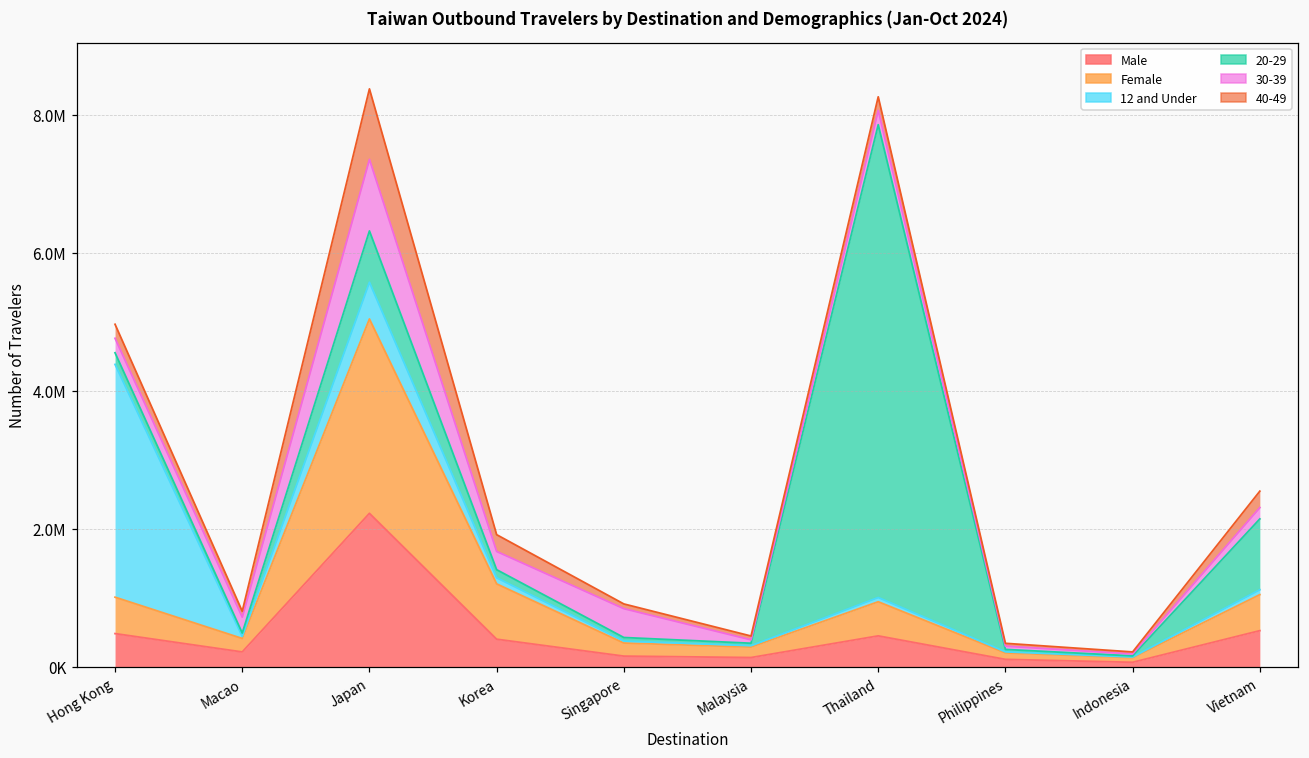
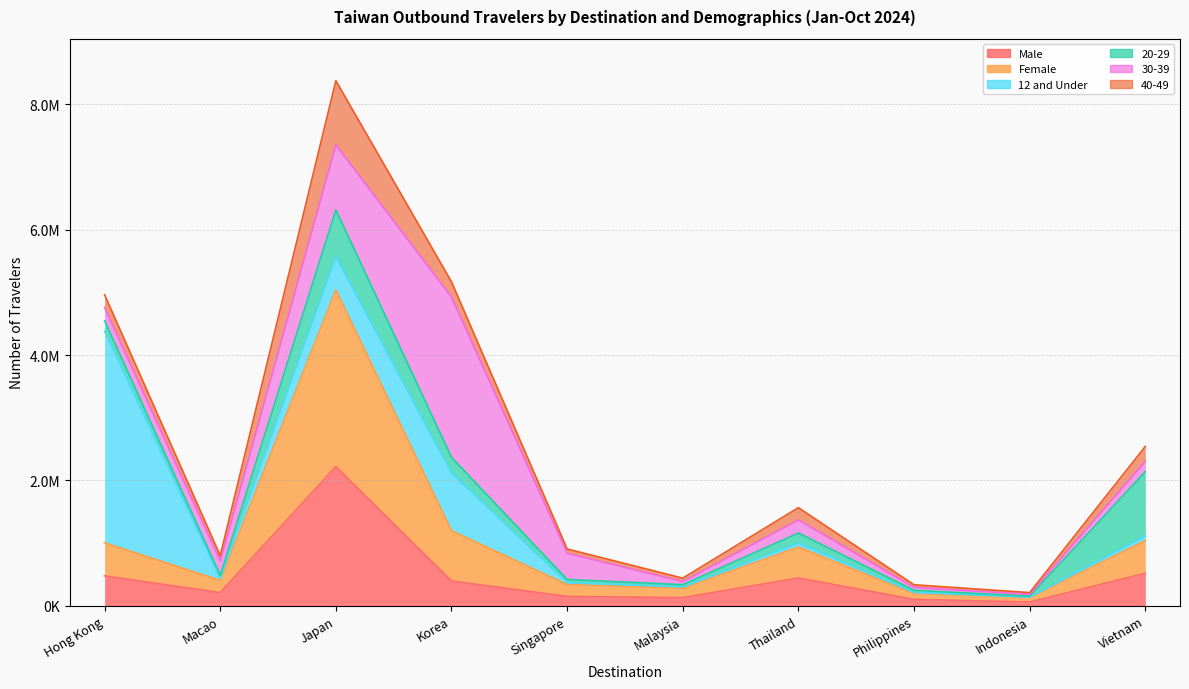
  {
    "12 and Under": {
      "Hong Kong": 3400000,
      "Japan": 500000,
-     "Korea": 100000,
+     "Korea": 900000,
      "Thailand": 100000,
      "Vietnam": 100000
    },
    "20-29": {
      "Hong Kong": 200000,
      "Macao": 0,
      "Japan": 700000,
-     "Korea": 100000,
+     "Korea": 200000,
      "Singapore": 100000,
-     "Thailand": 6900000,
+     "Thailand": 200000,
      "Vietnam": 1000000
    },
    "30-39": {
      "Hong Kong": 200000,
      "Macao": 200000,
      "Japan": 1000000,
-     "Korea": 300000,
+     "Korea": 2600000,
      "Singapore": 400000,
      "Malaysia": 0,
      "Thailand": 200000,
      "Vietnam": 200000
    }
  }
